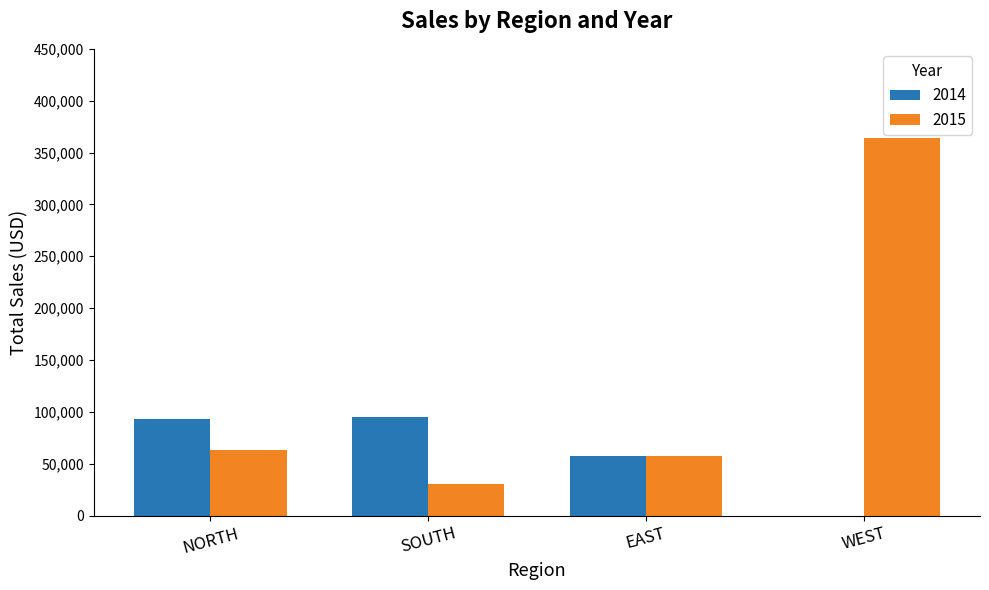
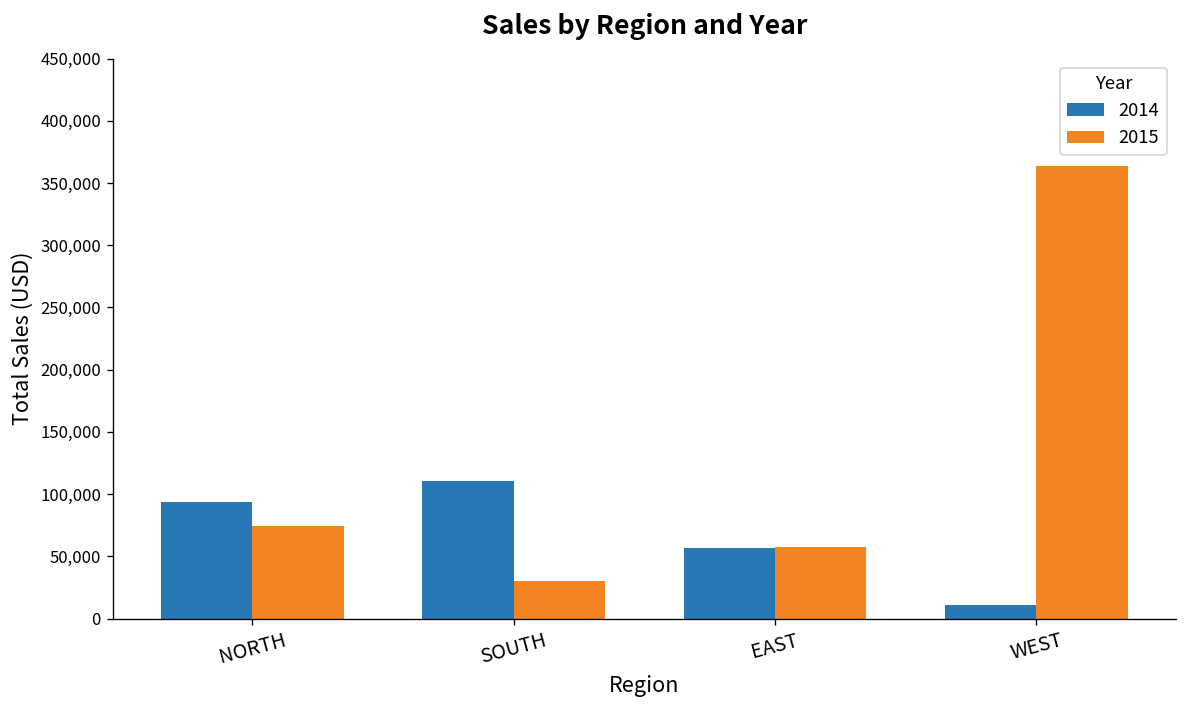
  {
    "2014": {
      "NORTH": "93,000",
-     "SOUTH": "95,000",
+     "SOUTH": "111,000",
      "EAST": "57,000",
-     "WEST": "0"
+     "WEST": "11,000"
    },
    "2015": {
-     "NORTH": "63,000",
+     "NORTH": "74,000",
      "SOUTH": "30,000",
      "EAST": "58,000",
      "WEST": "364,000"
    }
  }
